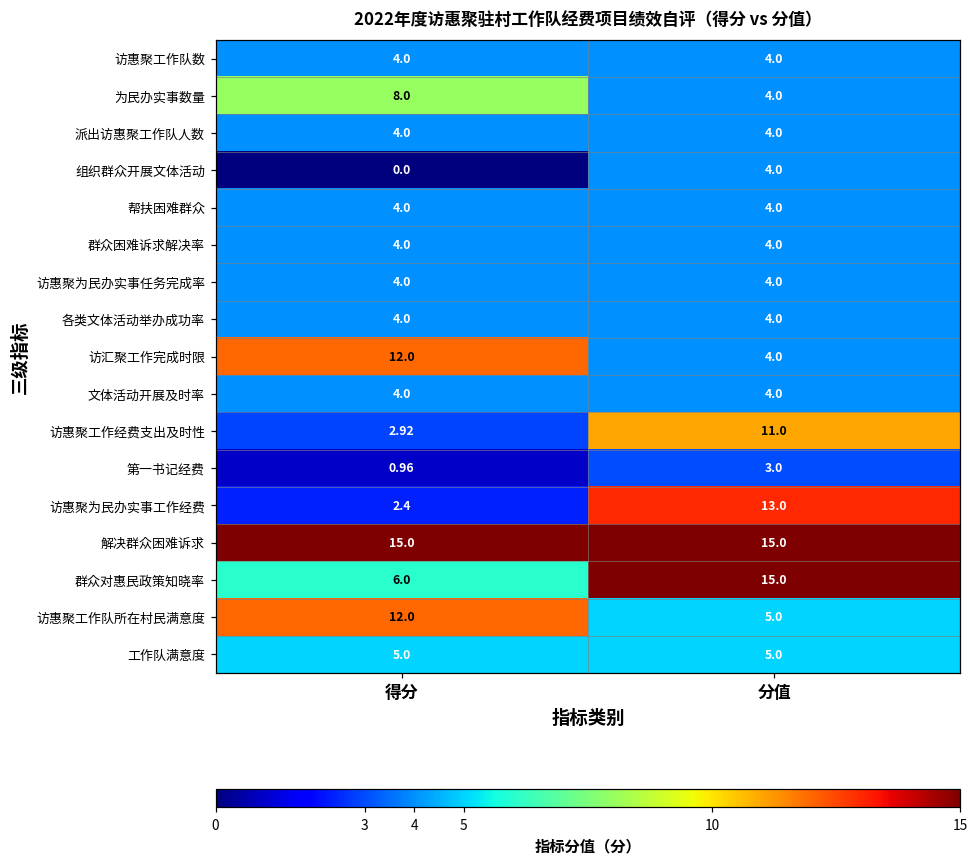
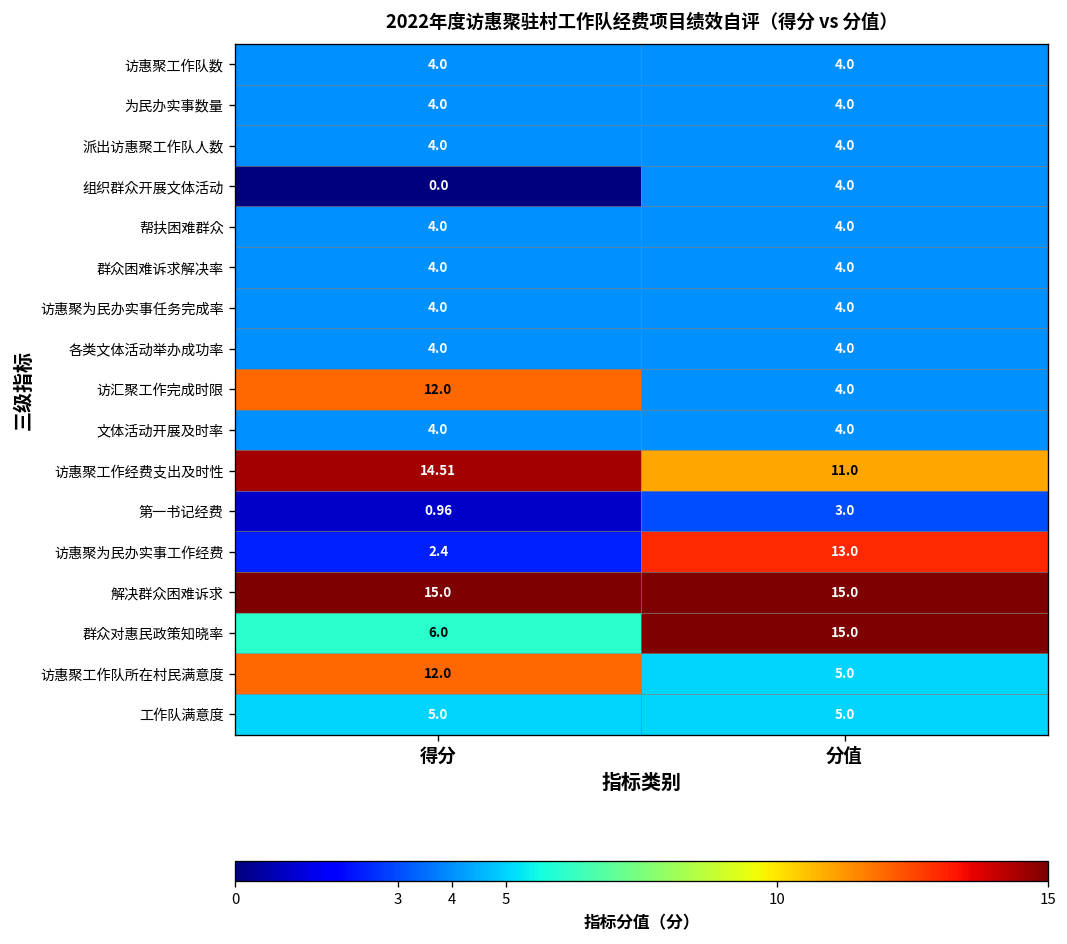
  {
    "访惠聚工作队数": {
      "得分": 4.0,
      "分值": 4.0
    },
    "为民办实事数量": {
-     "得分": 8.0,
+     "得分": 4.0,
      "分值": 4.0
    },
    "派出访惠聚工作队人数": {
      "得分": 4.0,
      "分值": 4.0
    },
    "组织群众开展文体活动": {
      "得分": 0.0,
      "分值": 4.0
    },
    "帮扶困难群众": {
      "得分": 4.0,
      "分值": 4.0
    },
    "群众困难诉求解决率": {
      "得分": 4.0,
      "分值": 4.0
    },
    "访惠聚为民办实事任务完成率": {
      "得分": 4.0,
      "分值": 4.0
    },
    "各类文体活动举办成功率": {
      "得分": 4.0,
      "分值": 4.0
    },
    "访汇聚工作完成时限": {
      "得分": 12.0,
      "分值": 4.0
    },
    "文体活动开展及时率": {
      "得分": 4.0,
      "分值": 4.0
    },
    "访惠聚工作经费支出及时性": {
-     "得分": 2.92,
+     "得分": 14.51,
      "分值": 11.0
    },
    "第一书记经费": {
      "得分": 0.96,
      "分值": 3.0
    },
    "访惠聚为民办实事工作经费": {
      "得分": 2.4,
      "分值": 13.0
    },
    "解决群众困难诉求": {
      "得分": 15.0,
      "分值": 15.0
    },
    "群众对惠民政策知晓率": {
      "得分": 6.0,
      "分值": 15.0
    },
    "访惠聚工作队所在村民满意度": {
      "得分": 12.0,
      "分值": 5.0
    },
    "工作队满意度": {
      "得分": 5.0,
      "分值": 5.0
    }
  }
